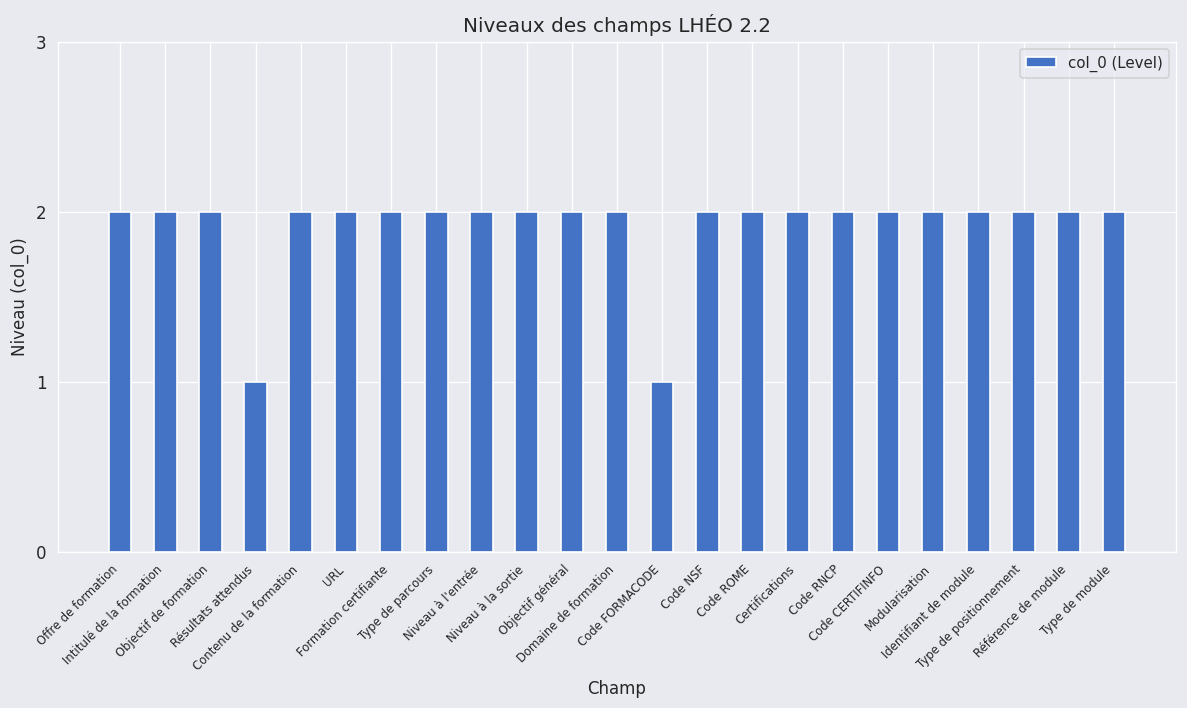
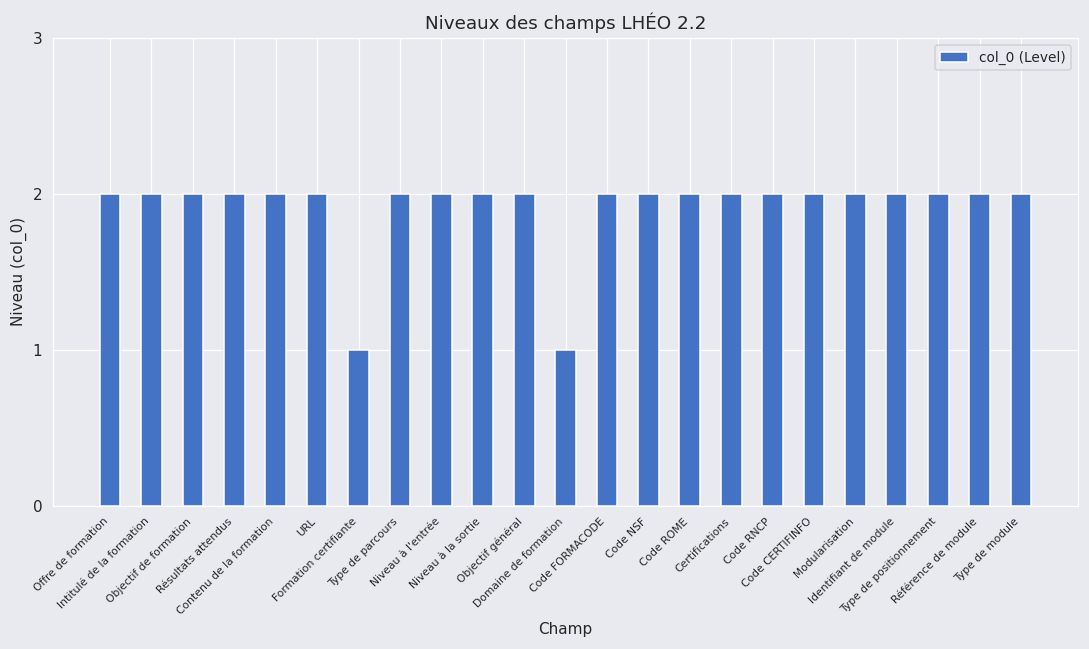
  {
    "Offre de formation": 2,
    "Intitulé de la formation": 2,
    "Objectif de formation": 2,
-   "Résultats attendus": 1,
+   "Résultats attendus": 2,
    "Contenu de la formation": 2,
    "URL": 2,
-   "Formation certifiante": 2,
+   "Formation certifiante": 1,
    "Type de parcours": 2,
    "Niveau à l'entrée": 2,
    "Niveau à la sortie": 2,
    "Objectif général": 2,
-   "Domaine de formation": 2,
-   "Code FORMACODE": 1,
+   "Domaine de formation": 1,
+   "Code FORMACODE": 2,
    "Code NSF": 2,
    "Code ROME": 2,
    "Certifications": 2,
    "Code RNCP": 2,
    "Code CERTIFINFO": 2,
    "Modularisation": 2,
    "Identifiant de module": 2,
    "Type de positionnement": 2,
    "Référence de module": 2,
    "Type de module": 2
  }
